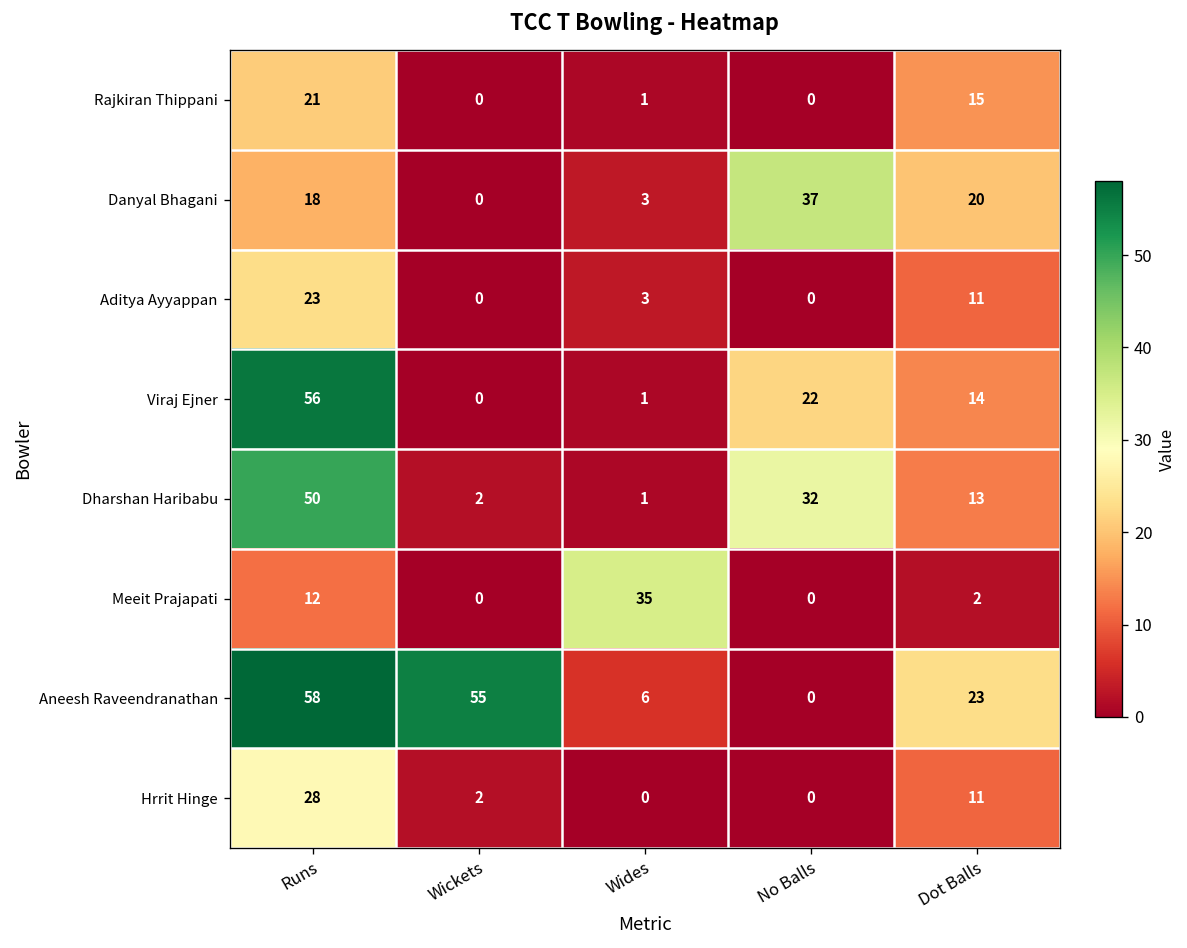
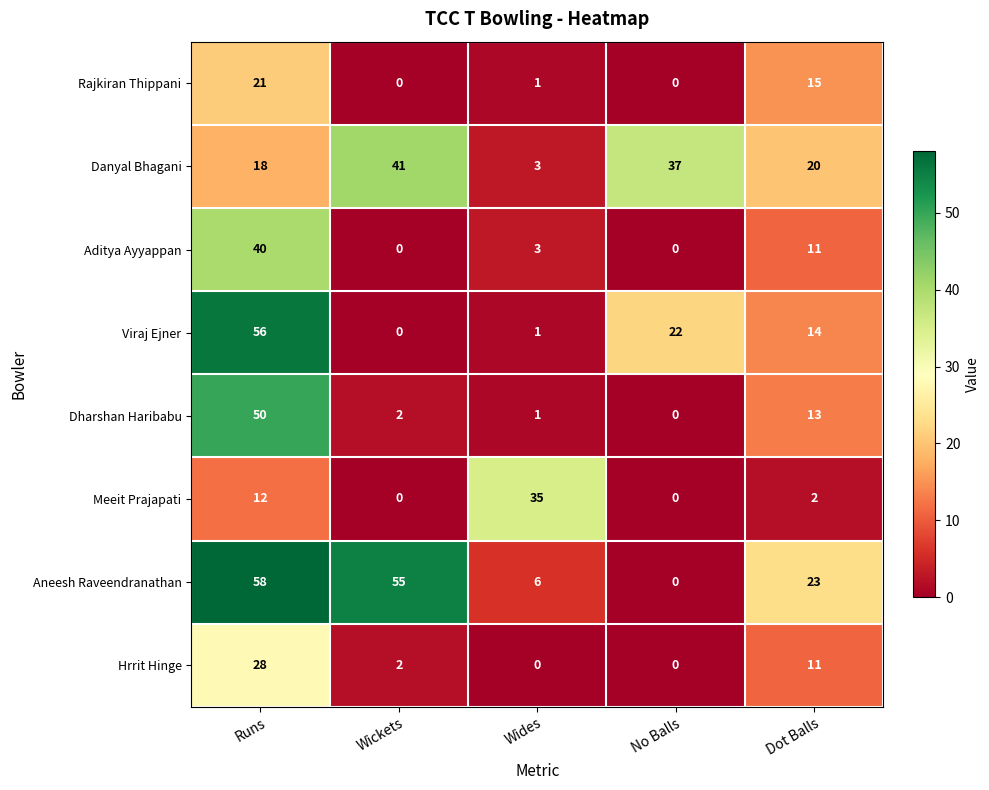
  {
    "Rajkiran Thippani": {
      "Runs": 21,
      "Wickets": 0,
      "Wides": 1,
      "No Balls": 0,
      "Dot Balls": 15
    },
    "Danyal Bhagani": {
      "Runs": 18,
-     "Wickets": 0,
+     "Wickets": 41,
      "Wides": 3,
      "No Balls": 37,
      "Dot Balls": 20
    },
    "Aditya Ayyappan": {
-     "Runs": 23,
+     "Runs": 40,
      "Wickets": 0,
      "Wides": 3,
      "No Balls": 0,
      "Dot Balls": 11
    },
    "Viraj Ejner": {
      "Runs": 56,
      "Wickets": 0,
      "Wides": 1,
      "No Balls": 22,
      "Dot Balls": 14
    },
    "Dharshan Haribabu": {
      "Runs": 50,
      "Wickets": 2,
      "Wides": 1,
-     "No Balls": 32,
+     "No Balls": 0,
      "Dot Balls": 13
    },
    "Meeit Prajapati": {
      "Runs": 12,
      "Wickets": 0,
      "Wides": 35,
      "No Balls": 0,
      "Dot Balls": 2
    },
    "Aneesh Raveendranathan": {
      "Runs": 58,
      "Wickets": 55,
      "Wides": 6,
      "No Balls": 0,
      "Dot Balls": 23
    },
    "Hrrit Hinge": {
      "Runs": 28,
      "Wickets": 2,
      "Wides": 0,
      "No Balls": 0,
      "Dot Balls": 11
    }
  }
